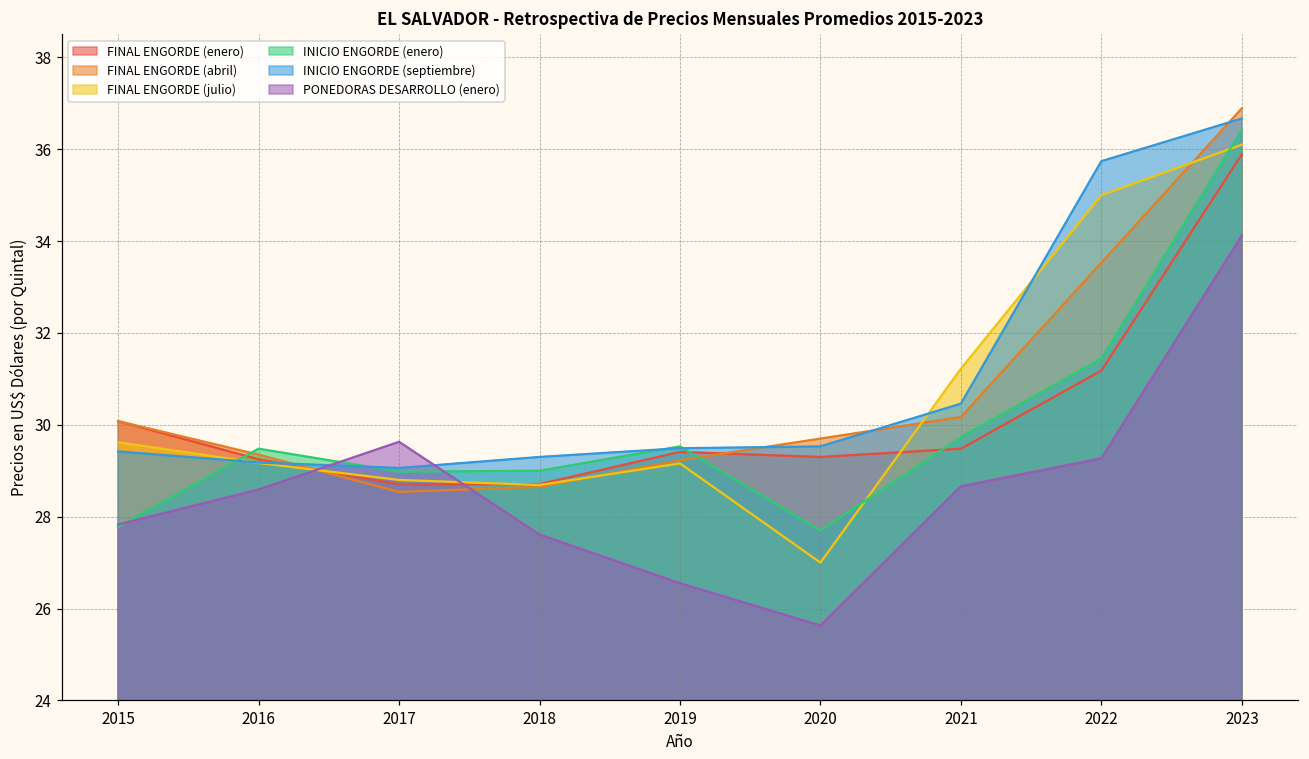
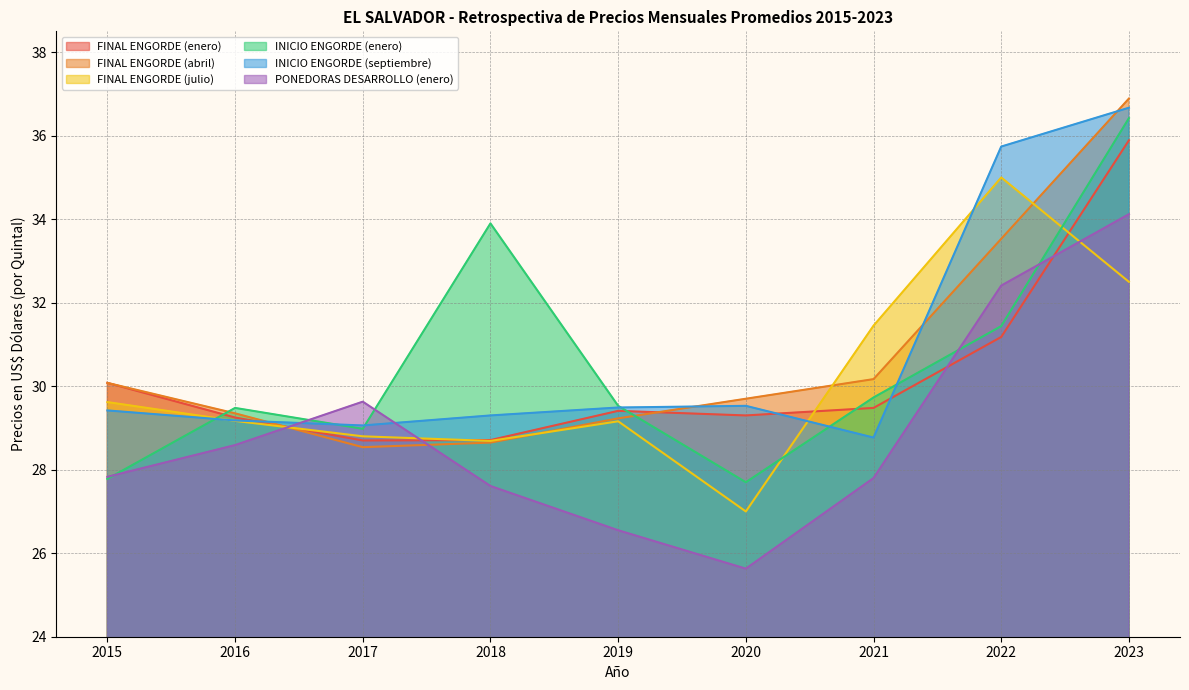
  {
    "FINAL ENGORDE (julio)": {
      "2015": 29.6,
      "2017": 28.8,
      "2019": 29.2,
      "2020": 27.0,
-     "2021": 31.2,
+     "2021": 31.5,
      "2022": 35.0,
-     "2023": 36.1
+     "2023": 32.5
    },
    "INICIO ENGORDE (enero)": {
      "2016": 29.5,
      "2017": 29.0,
-     "2018": 29.0,
+     "2018": 33.9,
      "2020": 27.7,
      "2021": 29.7,
      "2022": 31.4,
      "2023": 36.4
    },
    "INICIO ENGORDE (septiembre)": {
      "2015": 29.4,
      "2017": 29.1,
      "2018": 29.3,
      "2020": 29.5,
-     "2021": 30.5,
+     "2021": 28.8,
      "2022": 35.7,
      "2023": 36.7
    },
    "PONEDORAS DESARROLLO (enero)": {
      "2016": 28.6,
      "2017": 29.6,
      "2018": 27.6,
      "2019": 26.6,
      "2020": 25.6,
-     "2021": 28.7,
-     "2022": 29.3,
+     "2021": 27.8,
+     "2022": 32.4,
      "2023": 34.1
    }
  }
